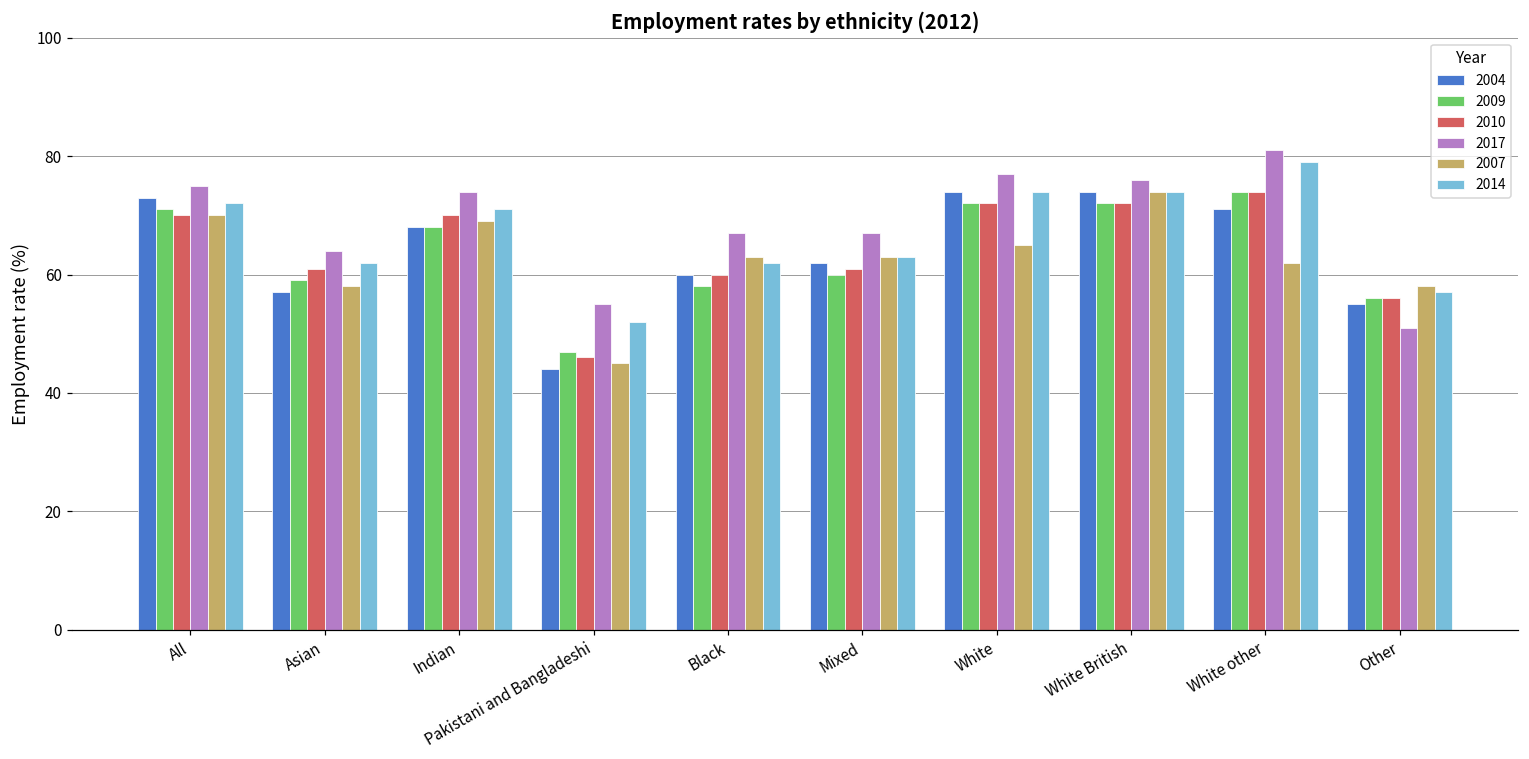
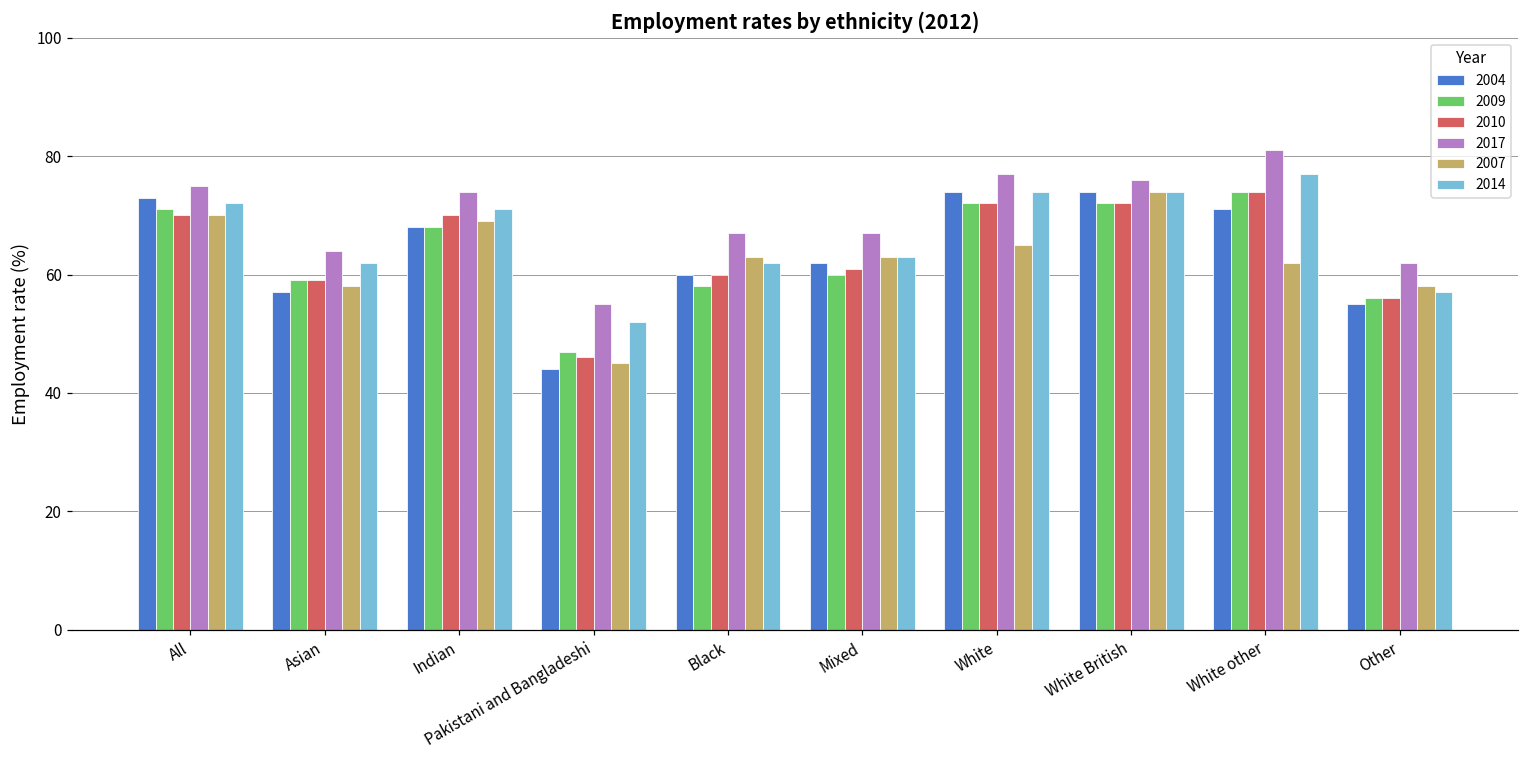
  {
    "2004": {
      "All": 73,
      "Asian": 57,
      "Indian": 68,
      "Pakistani and Bangladeshi": 44,
      "Black": 60,
      "Mixed": 62,
      "White": 74,
      "White British": 74,
      "White other": 71,
      "Other": 55
    },
    "2009": {
      "All": 71,
      "Asian": 59,
      "Indian": 68,
      "Pakistani and Bangladeshi": 47,
      "Black": 58,
      "Mixed": 60,
      "White": 72,
      "White British": 72,
      "White other": 74,
      "Other": 56
    },
    "2010": {
      "All": 70,
-     "Asian": 61,
+     "Asian": 59,
      "Indian": 70,
      "Pakistani and Bangladeshi": 46,
      "Black": 60,
      "Mixed": 61,
      "White": 72,
      "White British": 72,
      "White other": 74,
      "Other": 56
    },
    "2017": {
      "All": 75,
      "Asian": 64,
      "Indian": 74,
      "Pakistani and Bangladeshi": 55,
      "Black": 67,
      "Mixed": 67,
      "White": 77,
      "White British": 76,
      "White other": 81,
-     "Other": 51
+     "Other": 62
    },
    "2007": {
      "All": 70,
      "Asian": 58,
      "Indian": 69,
      "Pakistani and Bangladeshi": 45,
      "Black": 63,
      "Mixed": 63,
      "White": 65,
      "White British": 74,
      "White other": 62,
      "Other": 58
    },
    "2014": {
      "All": 72,
      "Asian": 62,
      "Indian": 71,
      "Pakistani and Bangladeshi": 52,
      "Black": 62,
      "Mixed": 63,
      "White": 74,
      "White British": 74,
-     "White other": 79,
+     "White other": 77,
      "Other": 57
    }
  }
